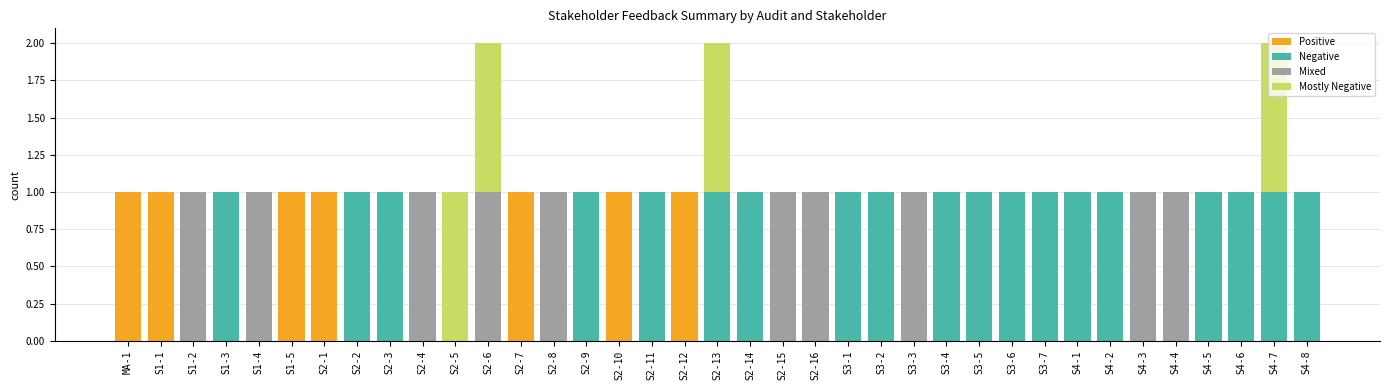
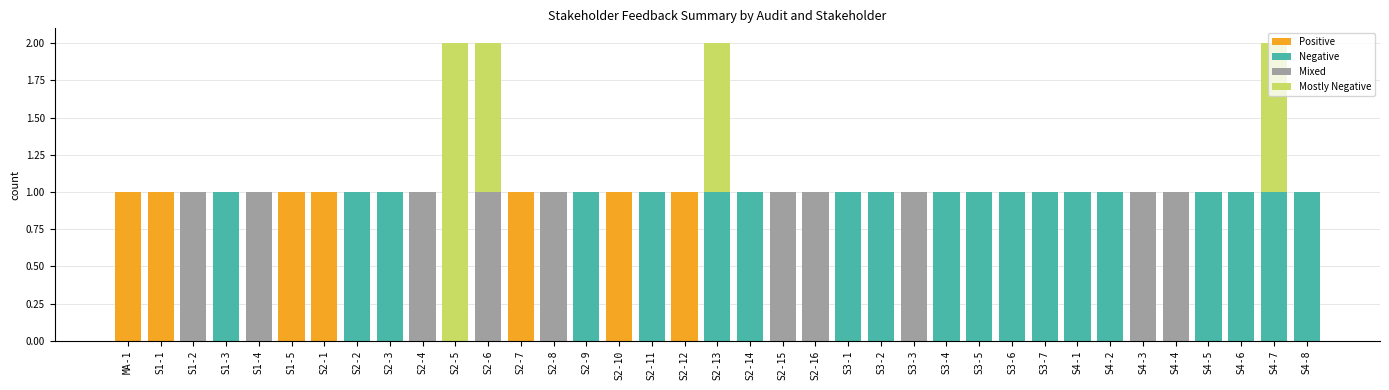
  {
    "Positive": {
      "MA-1": 1,
      "S1-1": 1,
      "S1-2": 0,
      "S1-3": 0,
      "S1-4": 0,
      "S1-5": 1,
      "S2-1": 1,
      "S2-2": 0,
      "S2-3": 0,
      "S2-4": 0,
      "S2-5": 0,
      "S2-6": 0,
      "S2-7": 1,
      "S2-8": 0,
      "S2-9": 0,
      "S2-10": 1,
      "S2-11": 0,
      "S2-12": 1,
      "S2-13": 0,
      "S2-14": 0,
      "S2-15": 0,
      "S2-16": 0,
      "S3-1": 0,
      "S3-2": 0,
      "S3-3": 0,
      "S3-4": 0,
      "S3-5": 0,
      "S3-6": 0,
      "S3-7": 0,
      "S4-1": 0,
      "S4-2": 0,
      "S4-3": 0,
      "S4-4": 0,
      "S4-5": 0,
      "S4-6": 0,
      "S4-7": 0,
      "S4-8": 0
    },
    "Mostly Negative": {
      "MA-1": 0,
      "S1-1": 0,
      "S1-2": 0,
      "S1-3": 0,
      "S1-4": 0,
      "S1-5": 0,
      "S2-1": 0,
      "S2-2": 0,
      "S2-3": 0,
      "S2-4": 0,
-     "S2-5": 1,
+     "S2-5": 2,
      "S2-6": 1,
      "S2-7": 0,
      "S2-8": 0,
      "S2-9": 0,
      "S2-10": 0,
      "S2-11": 0,
      "S2-12": 0,
      "S2-13": 1,
      "S2-14": 0,
      "S2-15": 0,
      "S2-16": 0,
      "S3-1": 0,
      "S3-2": 0,
      "S3-3": 0,
      "S3-4": 0,
      "S3-5": 0,
      "S3-6": 0,
      "S3-7": 0,
      "S4-1": 0,
      "S4-2": 0,
      "S4-3": 0,
      "S4-4": 0,
      "S4-5": 0,
      "S4-6": 0,
      "S4-8": 0
    }
  }
